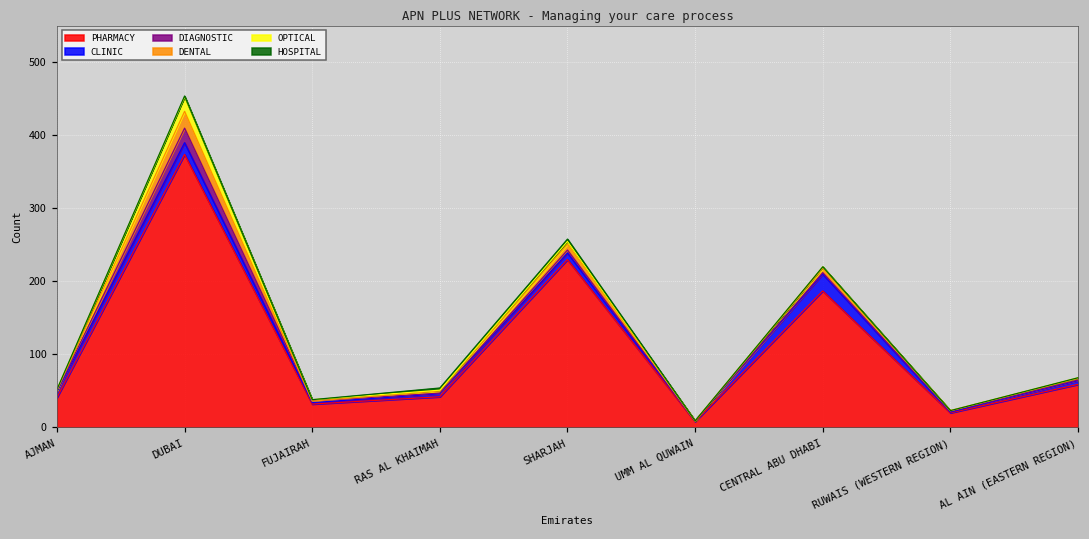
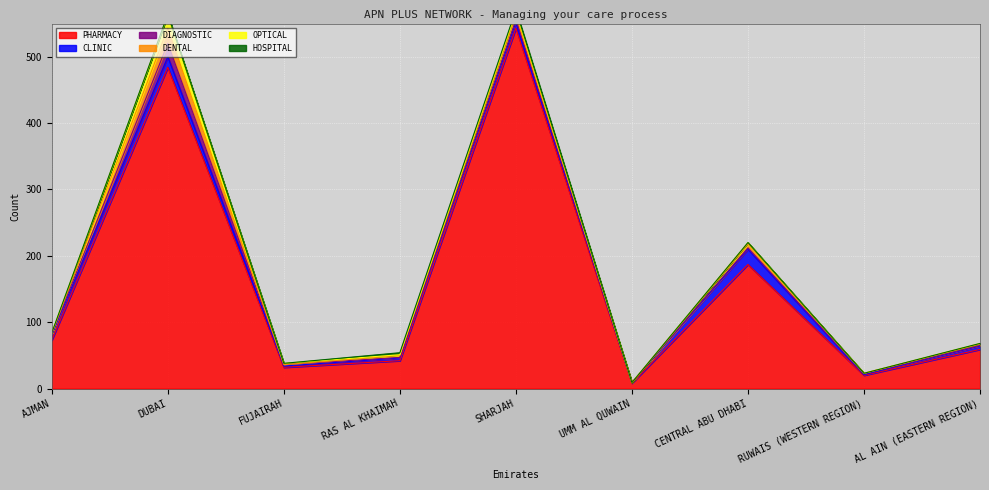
  {
    "PHARMACY": {
-     "AJMAN": 40,
-     "DUBAI": 370,
+     "AJMAN": 70,
+     "DUBAI": 480,
      "RAS AL KHAIMAH": 40,
-     "SHARJAH": 230,
+     "SHARJAH": 540,
      "CENTRAL ABU DHABI": 190,
      "AL AIN (EASTERN REGION)": 60
    },
    "CLINIC": {
      "DUBAI": 20,
      "SHARJAH": 10
    }
  }
